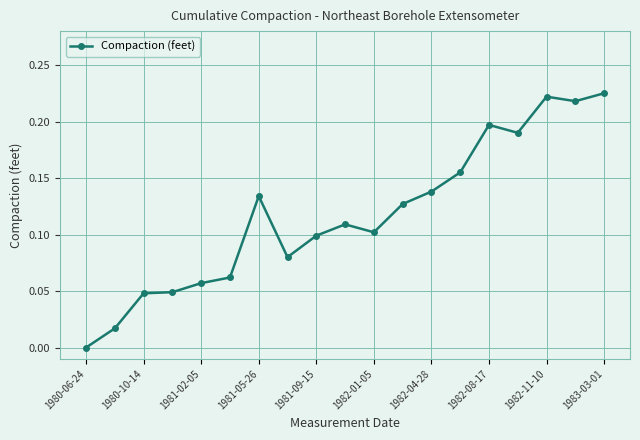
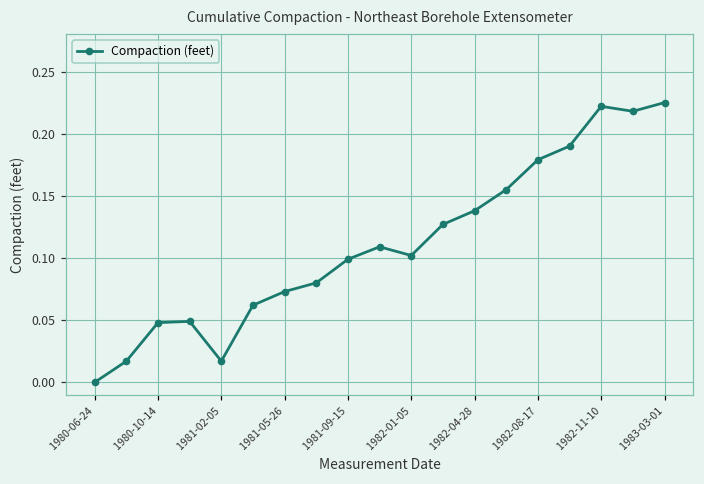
  {
    "1980-06-24": 0.000,
    "1980-10-14": 0.048,
-   "1981-02-05": 0.057,
-   "1981-05-26": 0.134,
+   "1981-02-05": 0.017,
+   "1981-05-26": 0.073,
    "1981-09-15": 0.099,
    "1982-01-05": 0.102,
    "1982-04-28": 0.138,
-   "1982-08-17": 0.197,
+   "1982-08-17": 0.179,
    "1982-11-10": 0.222,
    "1983-03-01": 0.225
  }
